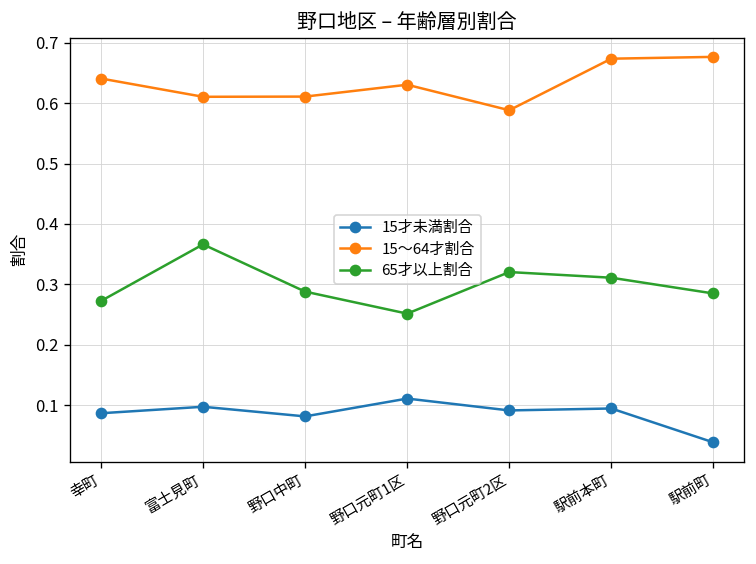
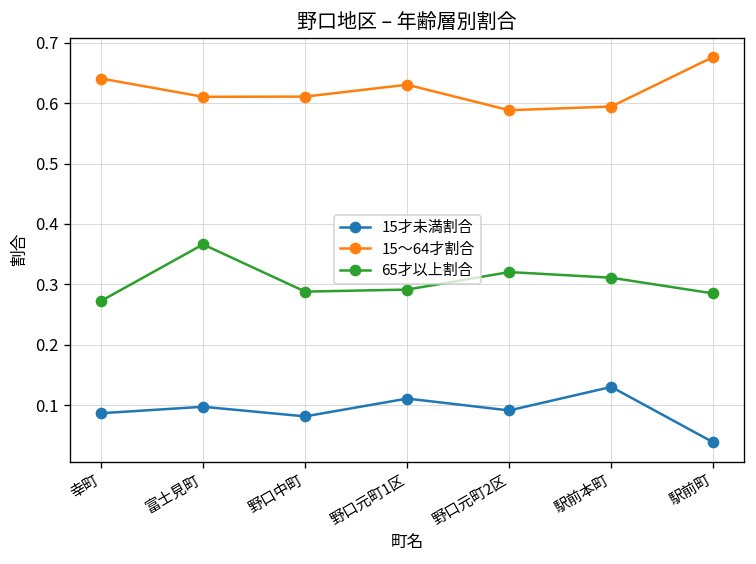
  {
    "15才未満割合": {
      "幸町": 0.09,
      "富士見町": 0.10,
      "野口中町": 0.08,
      "野口元町1区": 0.11,
      "野口元町2区": 0.09,
-     "駅前本町": 0.09,
+     "駅前本町": 0.13,
      "駅前町": 0.04
    },
    "15～64才割合": {
      "幸町": 0.64,
      "富士見町": 0.61,
      "野口中町": 0.61,
      "野口元町1区": 0.63,
      "野口元町2区": 0.59,
-     "駅前本町": 0.67,
+     "駅前本町": 0.59,
      "駅前町": 0.68
    },
    "65才以上割合": {
      "幸町": 0.27,
      "富士見町": 0.37,
      "野口中町": 0.29,
-     "野口元町1区": 0.25,
+     "野口元町1区": 0.29,
      "野口元町2区": 0.32,
      "駅前本町": 0.31,
      "駅前町": 0.28
    }
  }
